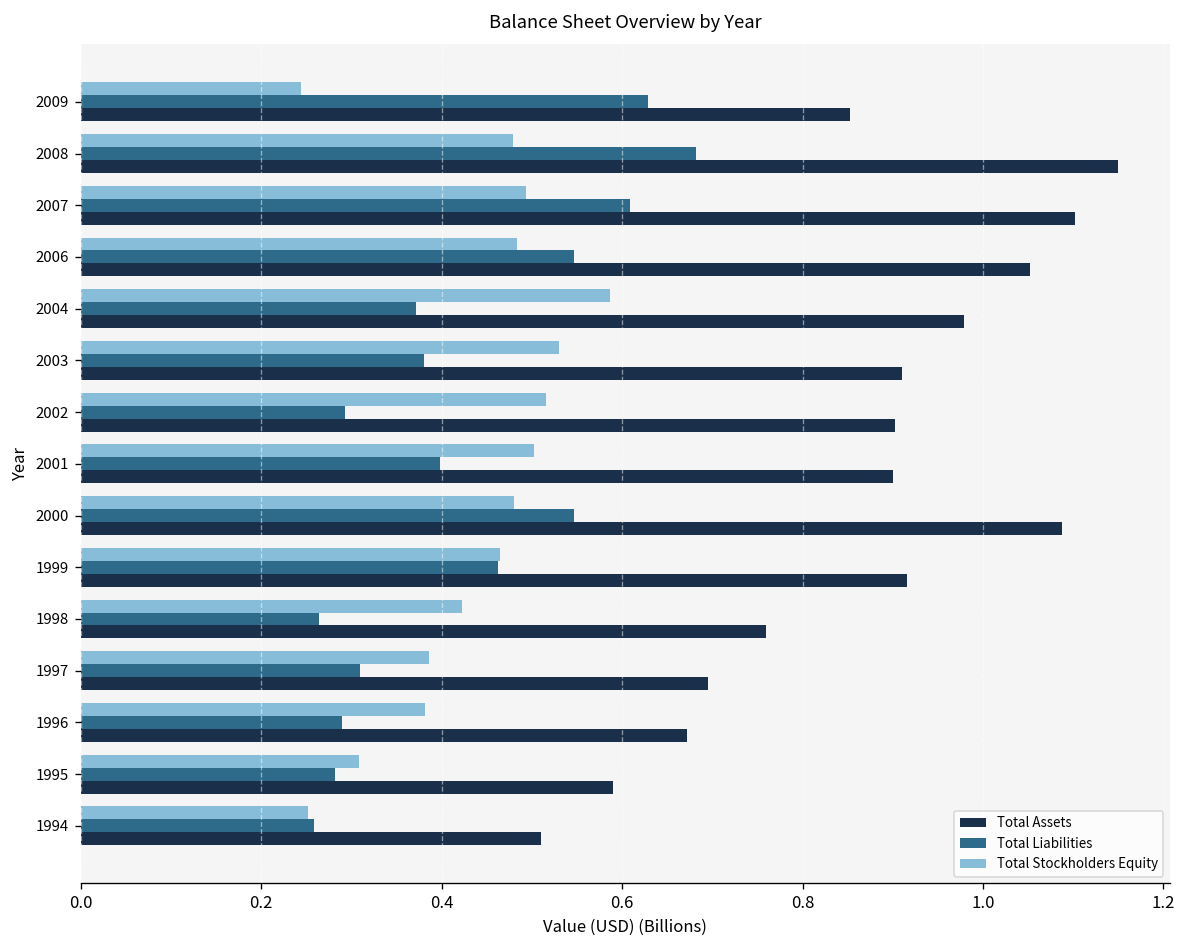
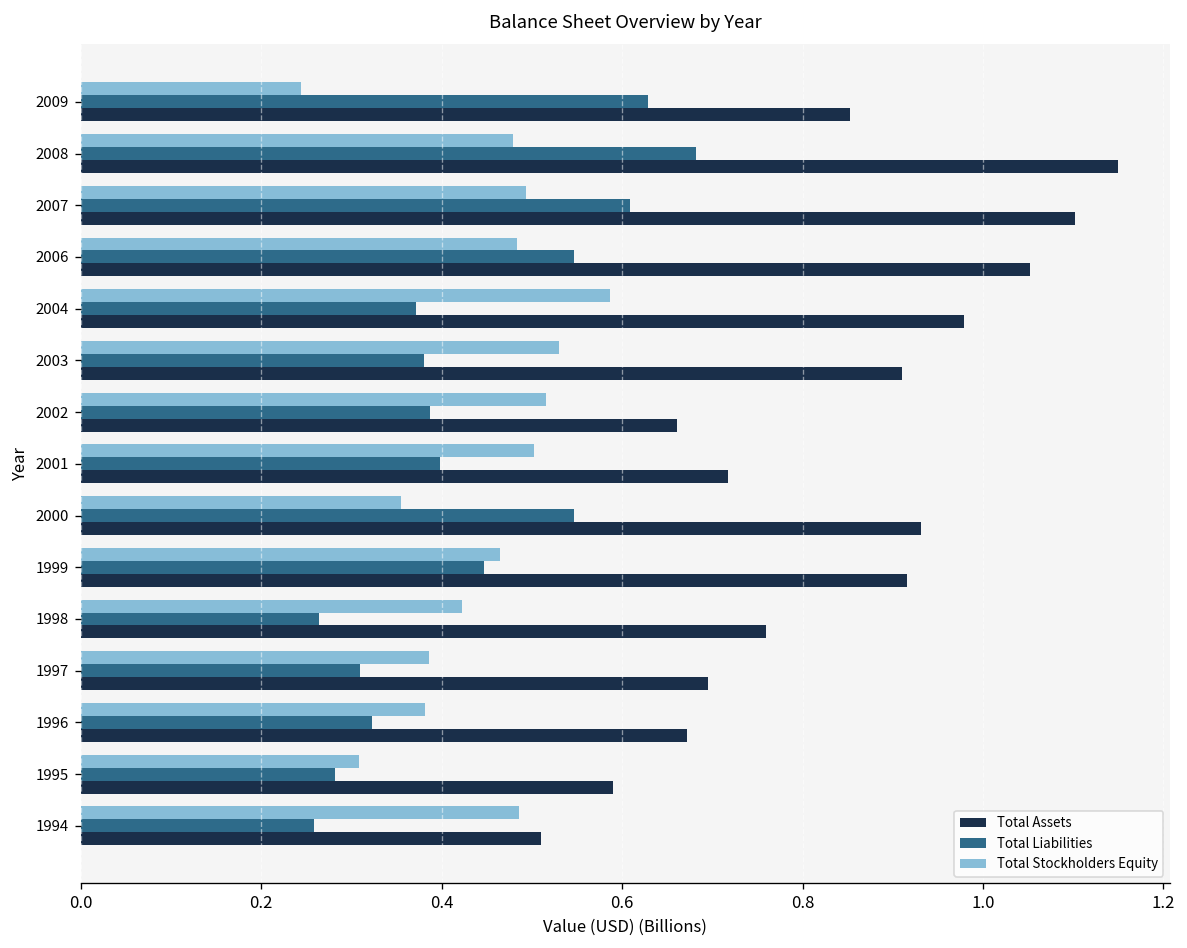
  {
    "Total Assets": {
      "2009": 0.85,
      "2008": 1.15,
      "2007": 1.10,
      "2006": 1.05,
      "2004": 0.98,
      "2003": 0.91,
-     "2002": 0.90,
-     "2001": 0.90,
-     "2000": 1.09,
+     "2002": 0.66,
+     "2001": 0.72,
+     "2000": 0.93,
      "1999": 0.92,
      "1998": 0.76,
      "1997": 0.70,
      "1996": 0.67,
      "1995": 0.59,
      "1994": 0.51
    },
    "Total Liabilities": {
      "2009": 0.63,
      "2008": 0.68,
      "2007": 0.61,
      "2006": 0.55,
      "2004": 0.37,
      "2003": 0.38,
-     "2002": 0.29,
+     "2002": 0.39,
      "2001": 0.40,
      "2000": 0.55,
-     "1999": 0.46,
+     "1999": 0.45,
      "1998": 0.26,
      "1997": 0.31,
-     "1996": 0.29,
+     "1996": 0.32,
      "1995": 0.28,
      "1994": 0.26
    },
    "Total Stockholders Equity": {
      "2009": 0.24,
      "2008": 0.48,
      "2007": 0.49,
      "2006": 0.48,
      "2004": 0.59,
      "2003": 0.53,
      "2002": 0.52,
      "2001": 0.50,
-     "2000": 0.48,
+     "2000": 0.35,
      "1999": 0.46,
      "1998": 0.42,
      "1997": 0.39,
      "1996": 0.38,
      "1995": 0.31,
-     "1994": 0.25
+     "1994": 0.49
    }
  }
